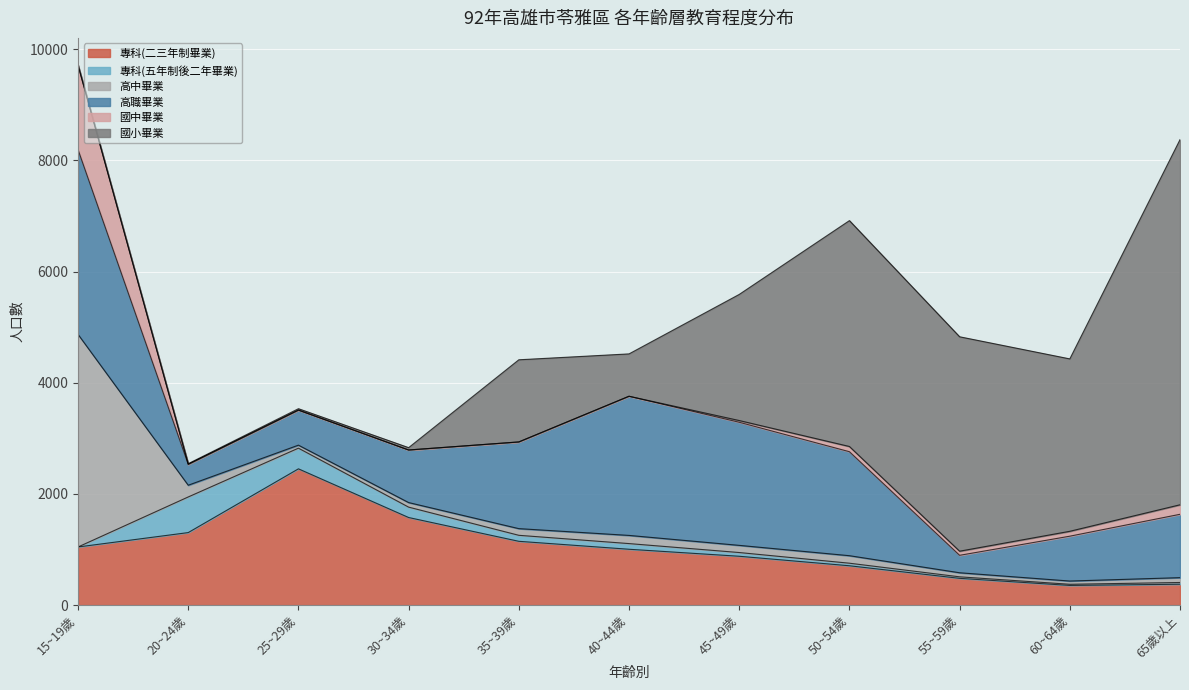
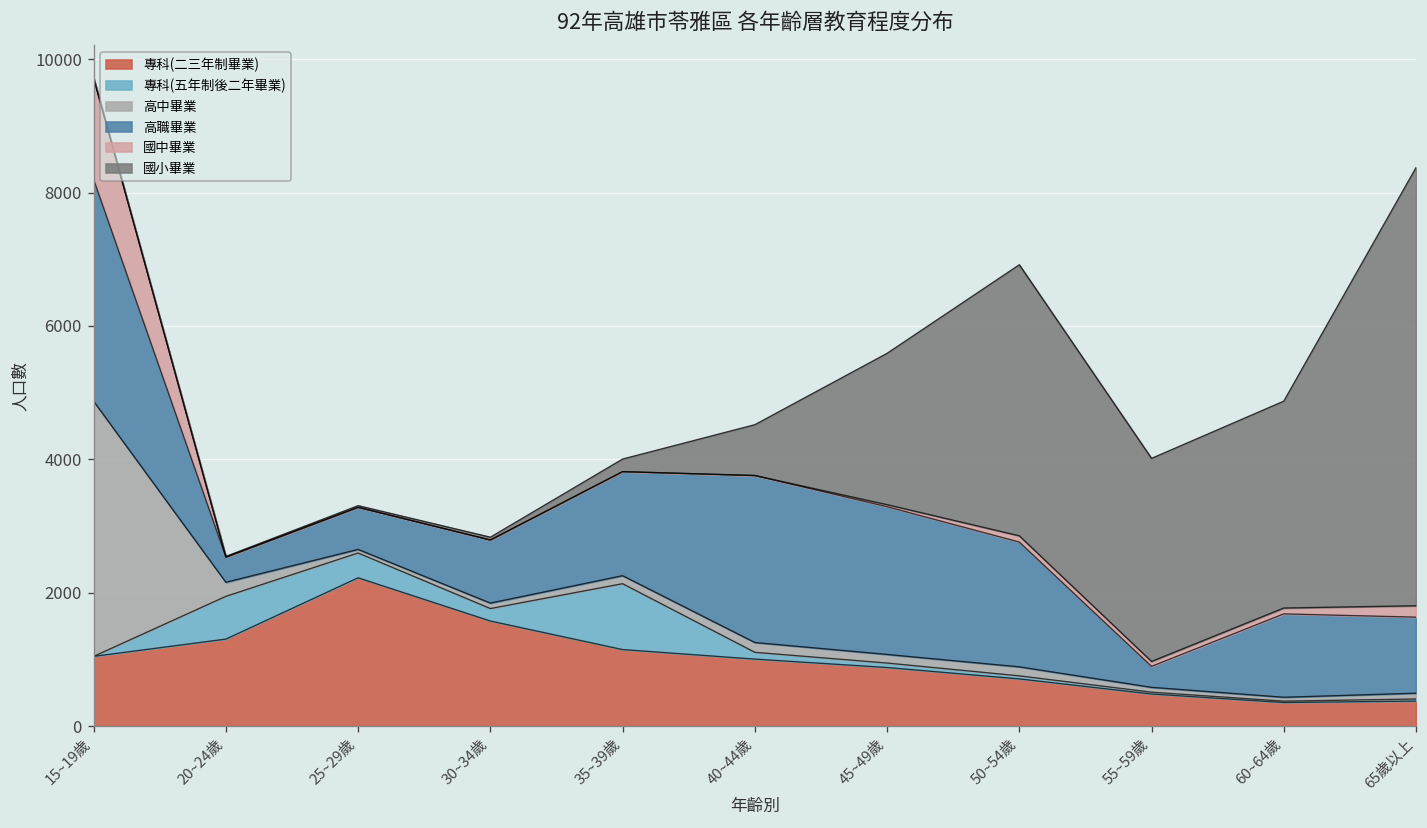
  {
    "專科(二三年制畢業)": {
      "20~24歲": 1300,
-     "25~29歲": 2500,
+     "25~29歲": 2200,
      "30~34歲": 1600,
      "35~39歲": 1100,
      "40~44歲": 1000,
      "45~49歲": 900,
      "50~54歲": 700
    },
    "專科(五年制後二年畢業)": {
      "20~24歲": 600,
      "25~29歲": 400,
      "30~34歲": 200,
-     "35~39歲": 100,
+     "35~39歲": 1000,
      "40~44歲": 100,
      "45~49歲": 100,
      "50~54歲": 0
    },
    "高職畢業": {
      "15~19歲": 3300,
      "50~54歲": 1900,
      "55~59歲": 300,
-     "60~64歲": 800,
+     "60~64歲": 1300,
      "65歲以上": 1100
    },
    "國小畢業": {
-     "35~39歲": 1500,
+     "35~39歲": 200,
      "40~44歲": 800,
      "45~49歲": 2300,
      "50~54歲": 4100,
-     "55~59歲": 3900,
+     "55~59歲": 3000,
      "60~64歲": 3100,
      "65歲以上": 6600
    }
  }
